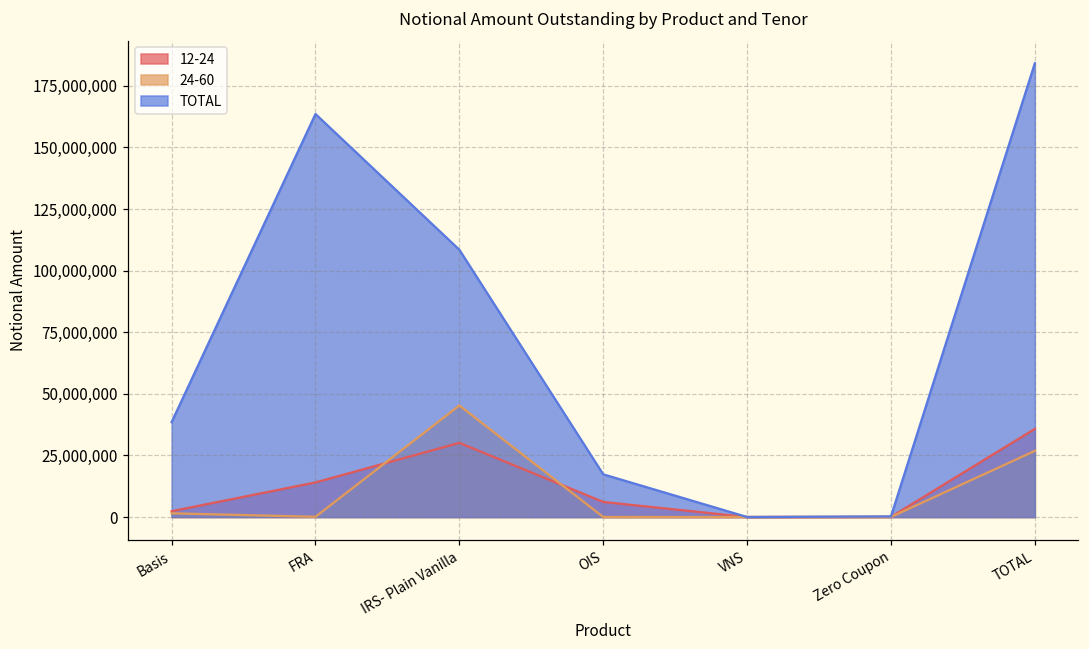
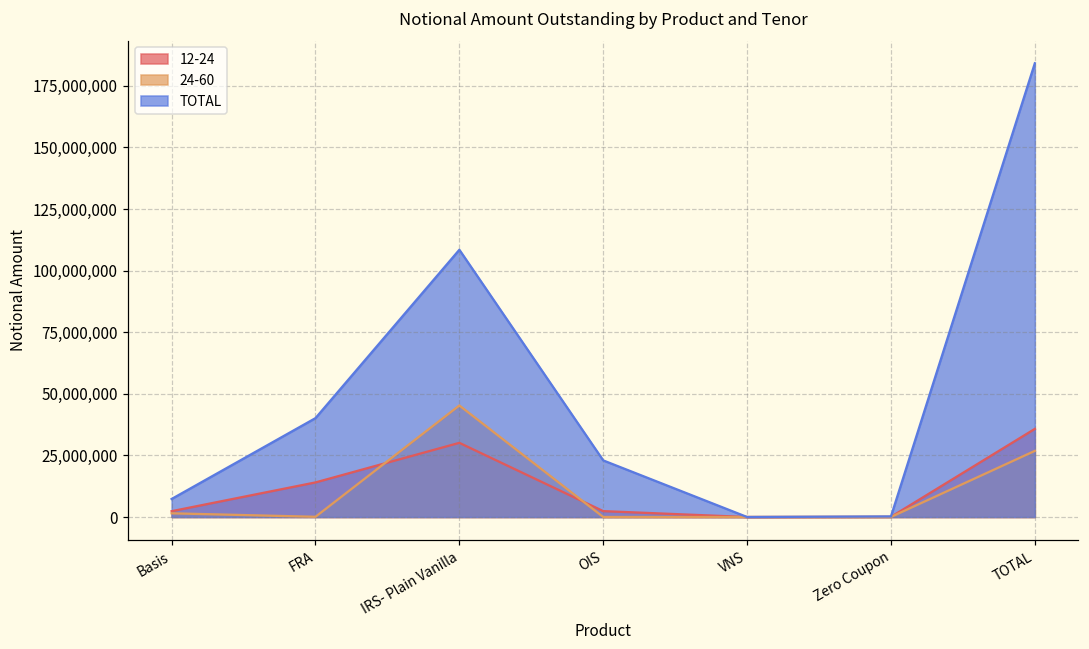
  {
    "12-24": {
      "FRA": "14,000,000",
      "IRS- Plain Vanilla": "30,000,000",
-     "OIS": "6,000,000",
+     "OIS": "2,000,000",
      "TOTAL": "36,000,000"
    },
    "24-60": {
      "FRA": "0",
      "IRS- Plain Vanilla": "45,000,000",
      "OIS": "0",
      "TOTAL": "27,000,000"
    },
    "TOTAL": {
-     "Basis": "39,000,000",
-     "FRA": "164,000,000",
+     "Basis": "7,000,000",
+     "FRA": "40,000,000",
      "IRS- Plain Vanilla": "108,000,000",
-     "OIS": "17,000,000",
+     "OIS": "23,000,000",
      "TOTAL": "184,000,000"
    }
  }
